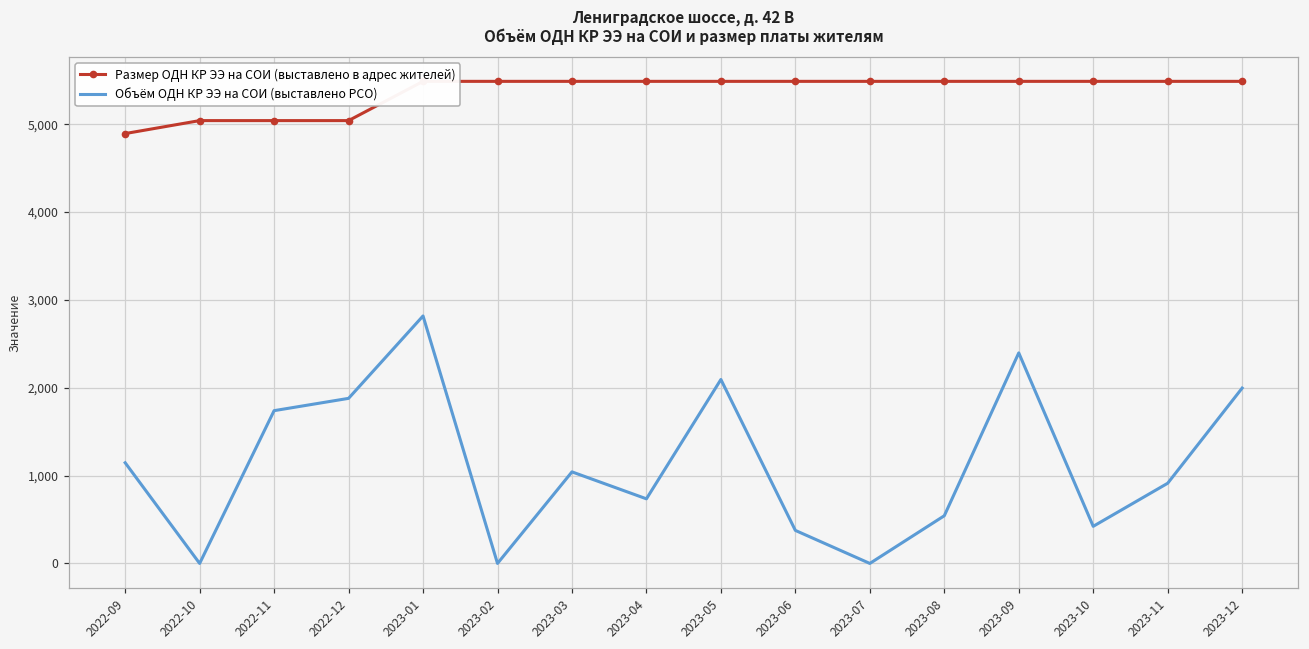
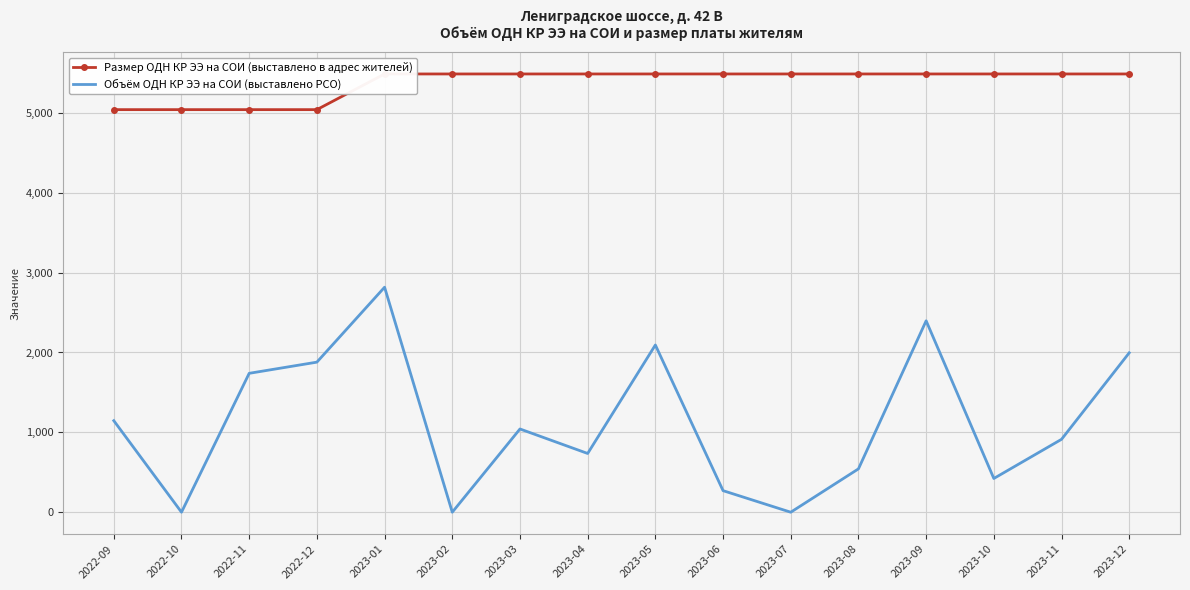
  {
    "Размер ОДН КР ЭЭ на СОИ (выставлено в адрес жителей)": {
-     "2022-09": "4,900",
+     "2022-09": "5,000",
      "2022-10": "5,000",
      "2022-11": "5,000",
      "2022-12": "5,000",
      "2023-02": "5,500",
      "2023-03": "5,500",
      "2023-04": "5,500",
      "2023-05": "5,500",
      "2023-06": "5,500",
      "2023-07": "5,500",
      "2023-08": "5,500",
      "2023-09": "5,500",
      "2023-10": "5,500",
      "2023-11": "5,500",
      "2023-12": "5,500"
    },
    "Объём ОДН КР ЭЭ на СОИ (выставлено РСО)": {
      "2022-09": "1,100",
      "2022-10": "0",
      "2022-11": "1,700",
      "2022-12": "1,900",
      "2023-01": "2,800",
      "2023-02": "0",
      "2023-03": "1,000",
      "2023-04": "700",
      "2023-05": "2,100",
-     "2023-06": "400",
+     "2023-06": "300",
      "2023-07": "0",
      "2023-08": "500",
      "2023-09": "2,400",
      "2023-10": "400",
      "2023-11": "900",
      "2023-12": "2,000"
    }
  }
